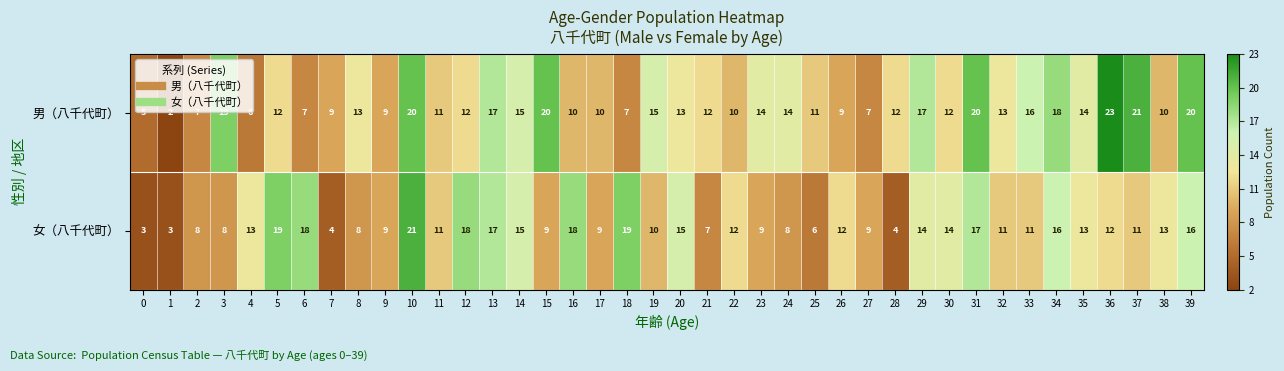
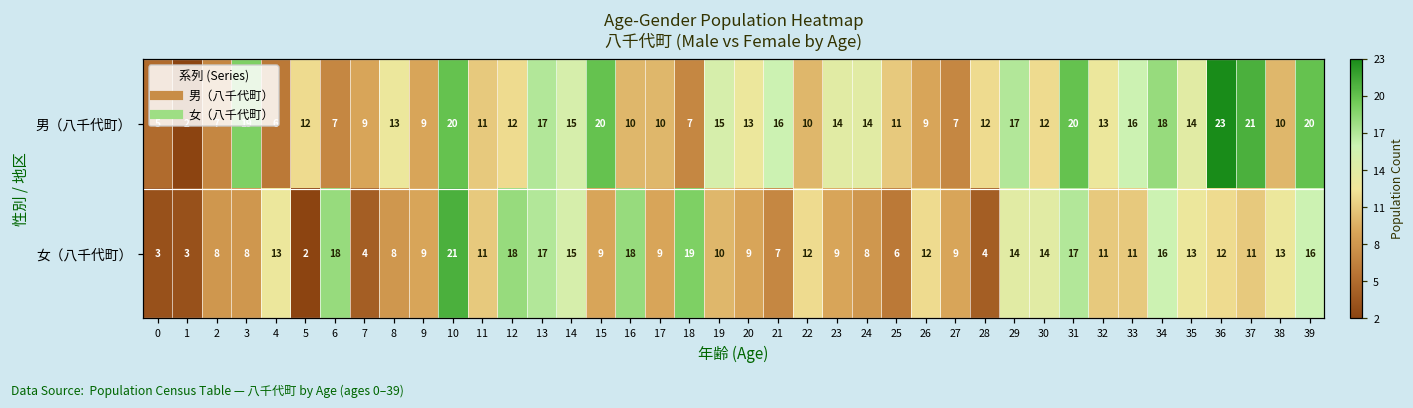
  {
    "男（八千代町）": {
      "5": 12,
      "6": 7,
      "7": 9,
      "8": 13,
      "9": 9,
      "10": 20,
      "11": 11,
      "12": 12,
      "13": 17,
      "14": 15,
      "15": 20,
      "16": 10,
      "17": 10,
      "18": 7,
      "19": 15,
      "20": 13,
-     "21": 12,
+     "21": 16,
      "22": 10,
      "23": 14,
      "24": 14,
      "25": 11,
      "26": 9,
      "27": 7,
      "28": 12,
      "29": 17,
      "30": 12,
      "31": 20,
      "32": 13,
      "33": 16,
      "34": 18,
      "35": 14,
      "36": 23,
      "37": 21,
      "38": 10,
      "39": 20
    },
    "女（八千代町）": {
      "0": 3,
      "1": 3,
      "2": 8,
      "3": 8,
      "4": 13,
-     "5": 19,
+     "5": 2,
      "6": 18,
      "7": 4,
      "8": 8,
      "9": 9,
      "10": 21,
      "11": 11,
      "12": 18,
      "13": 17,
      "14": 15,
      "15": 9,
      "16": 18,
      "17": 9,
      "18": 19,
      "19": 10,
-     "20": 15,
+     "20": 9,
      "21": 7,
      "22": 12,
      "23": 9,
      "24": 8,
      "25": 6,
      "26": 12,
      "27": 9,
      "28": 4,
      "29": 14,
      "30": 14,
      "31": 17,
      "32": 11,
      "33": 11,
      "34": 16,
      "35": 13,
      "36": 12,
      "37": 11,
      "38": 13,
      "39": 16
    }
  }
